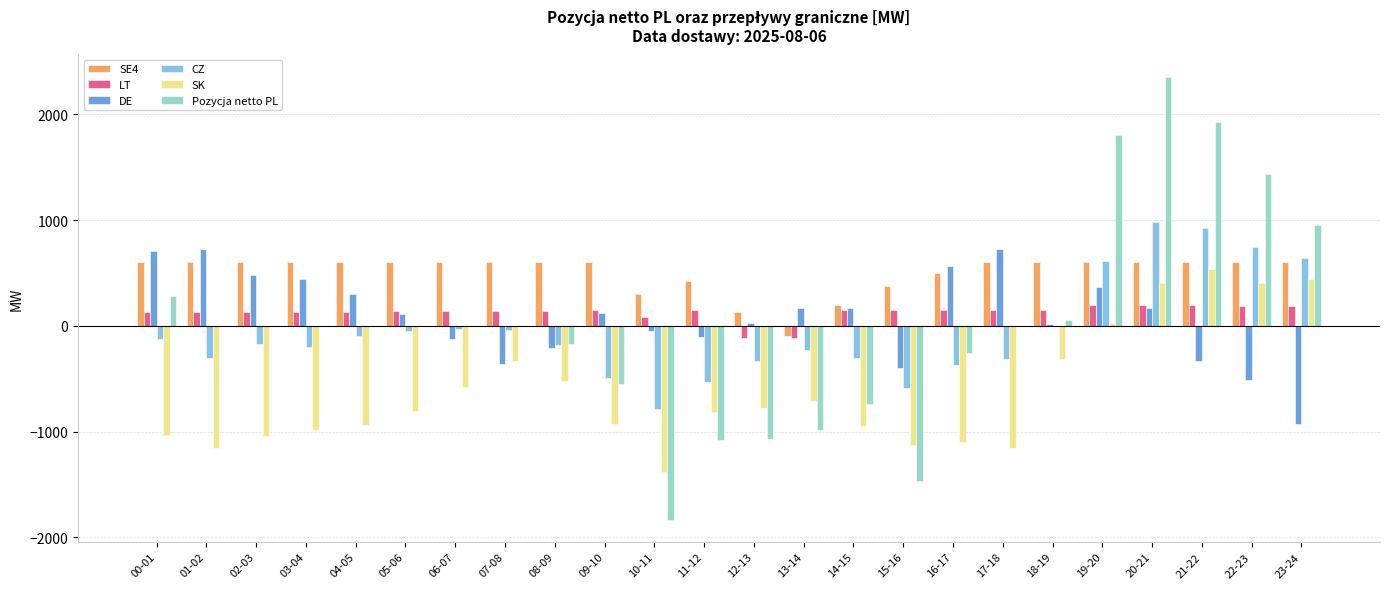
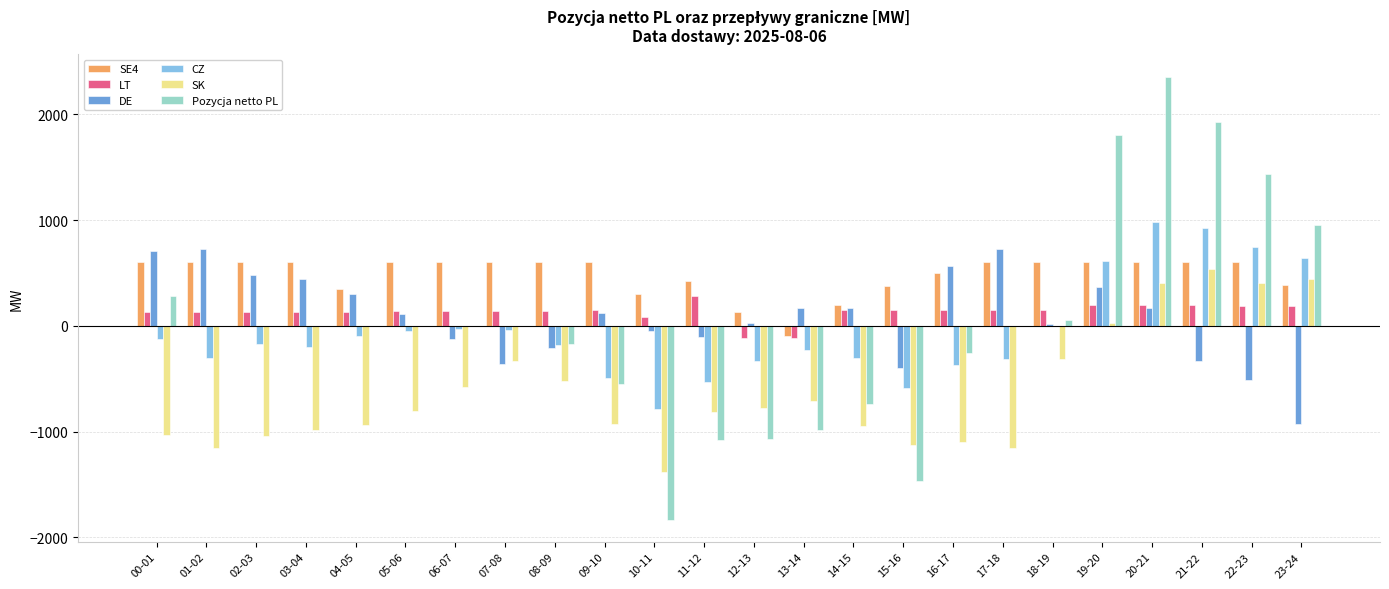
  {
    "SE4": {
      "00-01": 600,
      "01-02": 600,
      "02-03": 600,
      "03-04": 600,
-     "04-05": 600,
+     "04-05": 350,
      "05-06": 600,
      "06-07": 600,
      "07-08": 600,
      "08-09": 600,
      "09-10": 600,
      "10-11": 300,
      "11-12": 430,
      "12-13": 130,
      "13-14": -100,
      "14-15": 200,
      "15-16": 370,
      "16-17": 500,
      "17-18": 600,
      "18-19": 600,
      "19-20": 600,
      "20-21": 600,
      "21-22": 600,
      "22-23": 600,
-     "23-24": 600
+     "23-24": 380
    },
    "LT": {
      "00-01": 130,
      "01-02": 130,
      "02-03": 130,
      "03-04": 130,
      "04-05": 140,
      "05-06": 140,
      "06-07": 140,
      "07-08": 140,
      "08-09": 140,
      "09-10": 150,
      "10-11": 80,
-     "11-12": 150,
+     "11-12": 280,
      "12-13": -110,
      "13-14": -110,
      "14-15": 150,
      "15-16": 150,
      "16-17": 150,
      "17-18": 150,
      "18-19": 150,
      "19-20": 200,
      "20-21": 200,
      "21-22": 200,
      "22-23": 190,
      "23-24": 190
    },
    "SK": {
      "00-01": -1040,
      "01-02": -1160,
      "02-03": -1040,
      "03-04": -980,
      "04-05": -940,
      "05-06": -800,
      "06-07": -580,
      "07-08": -340,
      "08-09": -530,
      "09-10": -920,
      "10-11": -1380,
      "11-12": -810,
      "12-13": -780,
      "13-14": -710,
      "14-15": -950,
      "15-16": -1130,
      "16-17": -1100,
      "17-18": -1150,
      "18-19": -310,
      "20-21": 410,
      "21-22": 540,
      "22-23": 410,
      "23-24": 450
    }
  }
